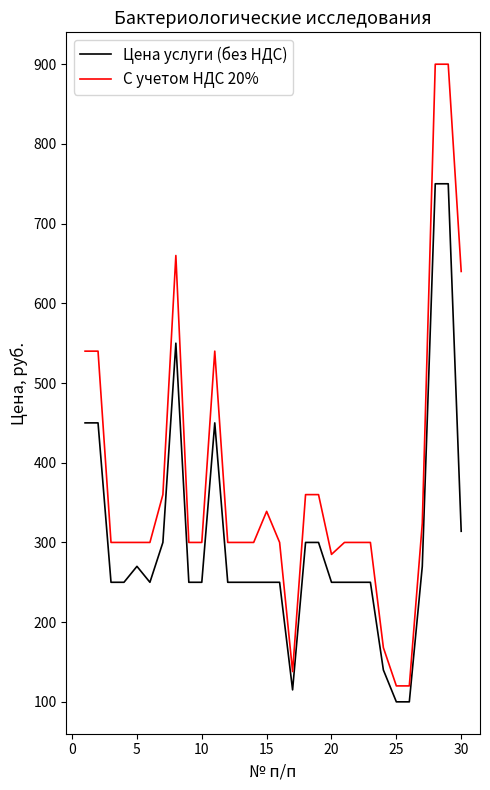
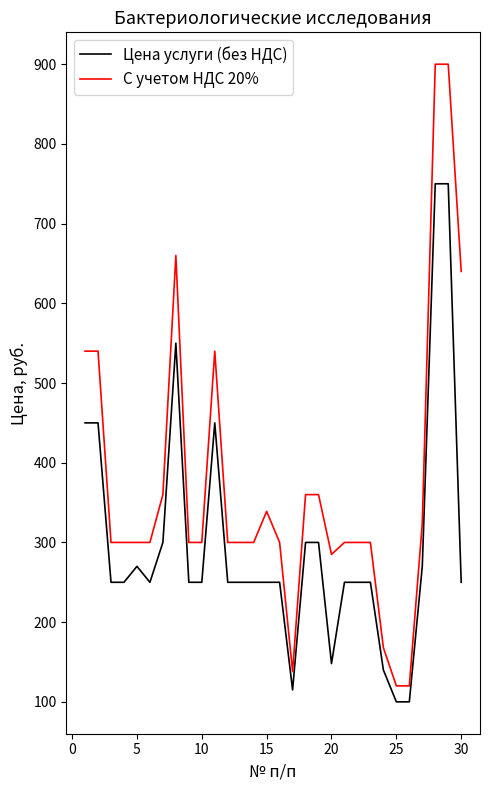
  {
    "Цена услуги (без НДС)": {
      "5": 270,
      "10": 250,
      "15": 250,
-     "20": 250,
+     "20": 150,
      "25": 100,
-     "30": 310
+     "30": 250
    },
    "С учетом НДС 20%": {
      "5": 300,
      "10": 300,
      "15": 340,
      "20": 290,
      "25": 120,
      "30": 640
    }
  }
